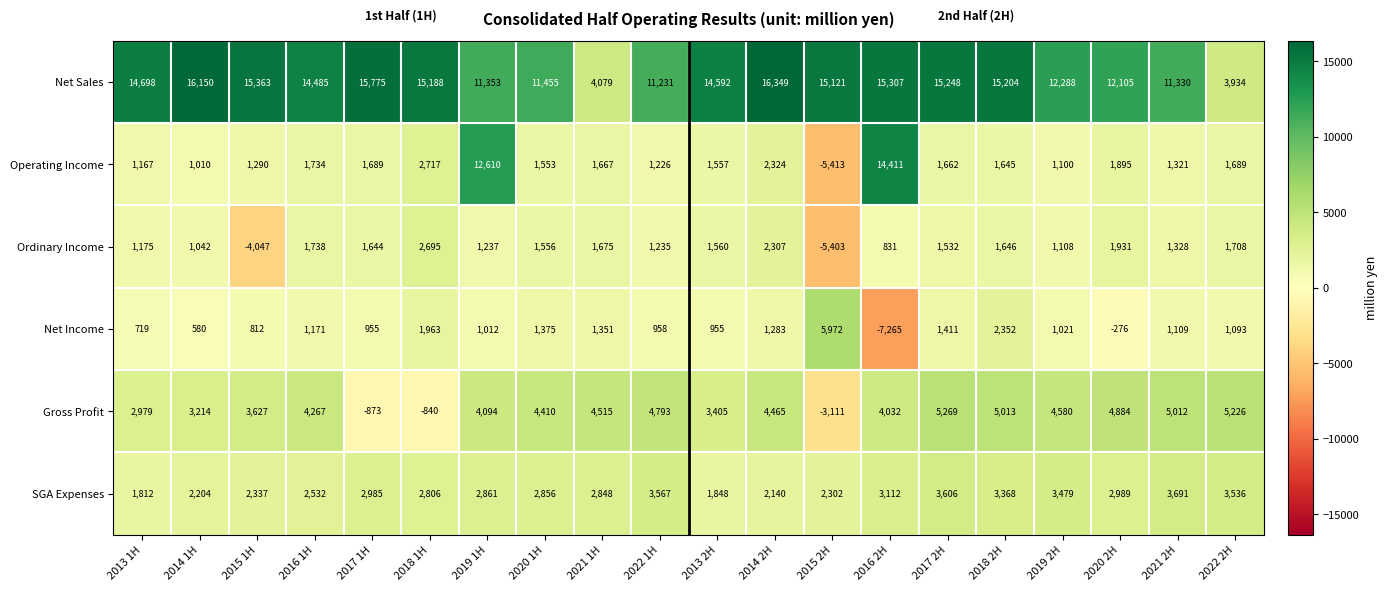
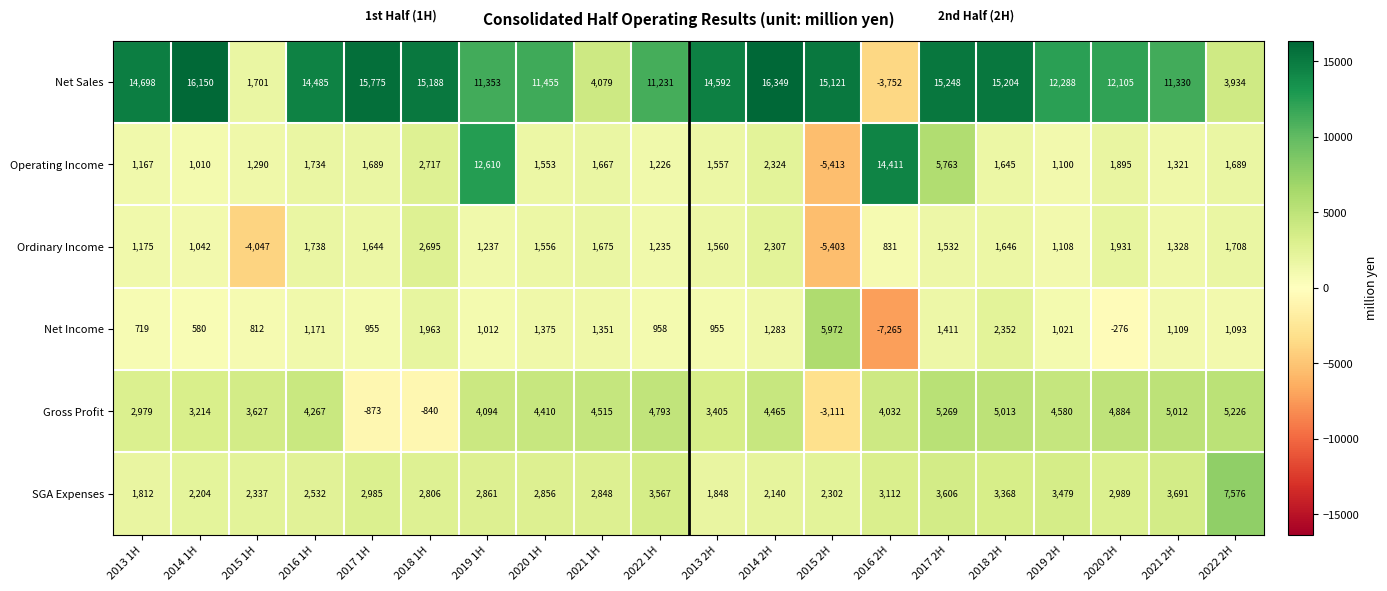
  {
    "Net Sales": {
      "2013 1H": "14,698",
      "2014 1H": "16,150",
-     "2015 1H": "15,363",
+     "2015 1H": "1,701",
      "2016 1H": "14,485",
      "2017 1H": "15,775",
      "2018 1H": "15,188",
      "2019 1H": "11,353",
      "2020 1H": "11,455",
      "2021 1H": "4,079",
      "2022 1H": "11,231",
      "2013 2H": "14,592",
      "2014 2H": "16,349",
      "2015 2H": "15,121",
-     "2016 2H": "15,307",
+     "2016 2H": "-3,752",
      "2017 2H": "15,248",
      "2018 2H": "15,204",
      "2019 2H": "12,288",
      "2020 2H": "12,105",
      "2021 2H": "11,330",
      "2022 2H": "3,934"
    },
    "Operating Income": {
      "2013 1H": "1,167",
      "2014 1H": "1,010",
      "2015 1H": "1,290",
      "2016 1H": "1,734",
      "2017 1H": "1,689",
      "2018 1H": "2,717",
      "2019 1H": "12,610",
      "2020 1H": "1,553",
      "2021 1H": "1,667",
      "2022 1H": "1,226",
      "2013 2H": "1,557",
      "2014 2H": "2,324",
      "2015 2H": "-5,413",
      "2016 2H": "14,411",
-     "2017 2H": "1,662",
+     "2017 2H": "5,763",
      "2018 2H": "1,645",
      "2019 2H": "1,100",
      "2020 2H": "1,895",
      "2021 2H": "1,321",
      "2022 2H": "1,689"
    },
    "Ordinary Income": {
      "2013 1H": "1,175",
      "2014 1H": "1,042",
      "2015 1H": "-4,047",
      "2016 1H": "1,738",
      "2017 1H": "1,644",
      "2018 1H": "2,695",
      "2019 1H": "1,237",
      "2020 1H": "1,556",
      "2021 1H": "1,675",
      "2022 1H": "1,235",
      "2013 2H": "1,560",
      "2014 2H": "2,307",
      "2015 2H": "-5,403",
      "2016 2H": "831",
      "2017 2H": "1,532",
      "2018 2H": "1,646",
      "2019 2H": "1,108",
      "2020 2H": "1,931",
      "2021 2H": "1,328",
      "2022 2H": "1,708"
    },
    "Net Income": {
      "2013 1H": "719",
      "2014 1H": "580",
      "2015 1H": "812",
      "2016 1H": "1,171",
      "2017 1H": "955",
      "2018 1H": "1,963",
      "2019 1H": "1,012",
      "2020 1H": "1,375",
      "2021 1H": "1,351",
      "2022 1H": "958",
      "2013 2H": "955",
      "2014 2H": "1,283",
      "2015 2H": "5,972",
      "2016 2H": "-7,265",
      "2017 2H": "1,411",
      "2018 2H": "2,352",
      "2019 2H": "1,021",
      "2020 2H": "-276",
      "2021 2H": "1,109",
      "2022 2H": "1,093"
    },
    "Gross Profit": {
      "2013 1H": "2,979",
      "2014 1H": "3,214",
      "2015 1H": "3,627",
      "2016 1H": "4,267",
      "2017 1H": "-873",
      "2018 1H": "-840",
      "2019 1H": "4,094",
      "2020 1H": "4,410",
      "2021 1H": "4,515",
      "2022 1H": "4,793",
      "2013 2H": "3,405",
      "2014 2H": "4,465",
      "2015 2H": "-3,111",
      "2016 2H": "4,032",
      "2017 2H": "5,269",
      "2018 2H": "5,013",
      "2019 2H": "4,580",
      "2020 2H": "4,884",
      "2021 2H": "5,012",
      "2022 2H": "5,226"
    },
    "SGA Expenses": {
      "2013 1H": "1,812",
      "2014 1H": "2,204",
      "2015 1H": "2,337",
      "2016 1H": "2,532",
      "2017 1H": "2,985",
      "2018 1H": "2,806",
      "2019 1H": "2,861",
      "2020 1H": "2,856",
      "2021 1H": "2,848",
      "2022 1H": "3,567",
      "2013 2H": "1,848",
      "2014 2H": "2,140",
      "2015 2H": "2,302",
      "2016 2H": "3,112",
      "2017 2H": "3,606",
      "2018 2H": "3,368",
      "2019 2H": "3,479",
      "2020 2H": "2,989",
      "2021 2H": "3,691",
-     "2022 2H": "3,536"
+     "2022 2H": "7,576"
    }
  }
